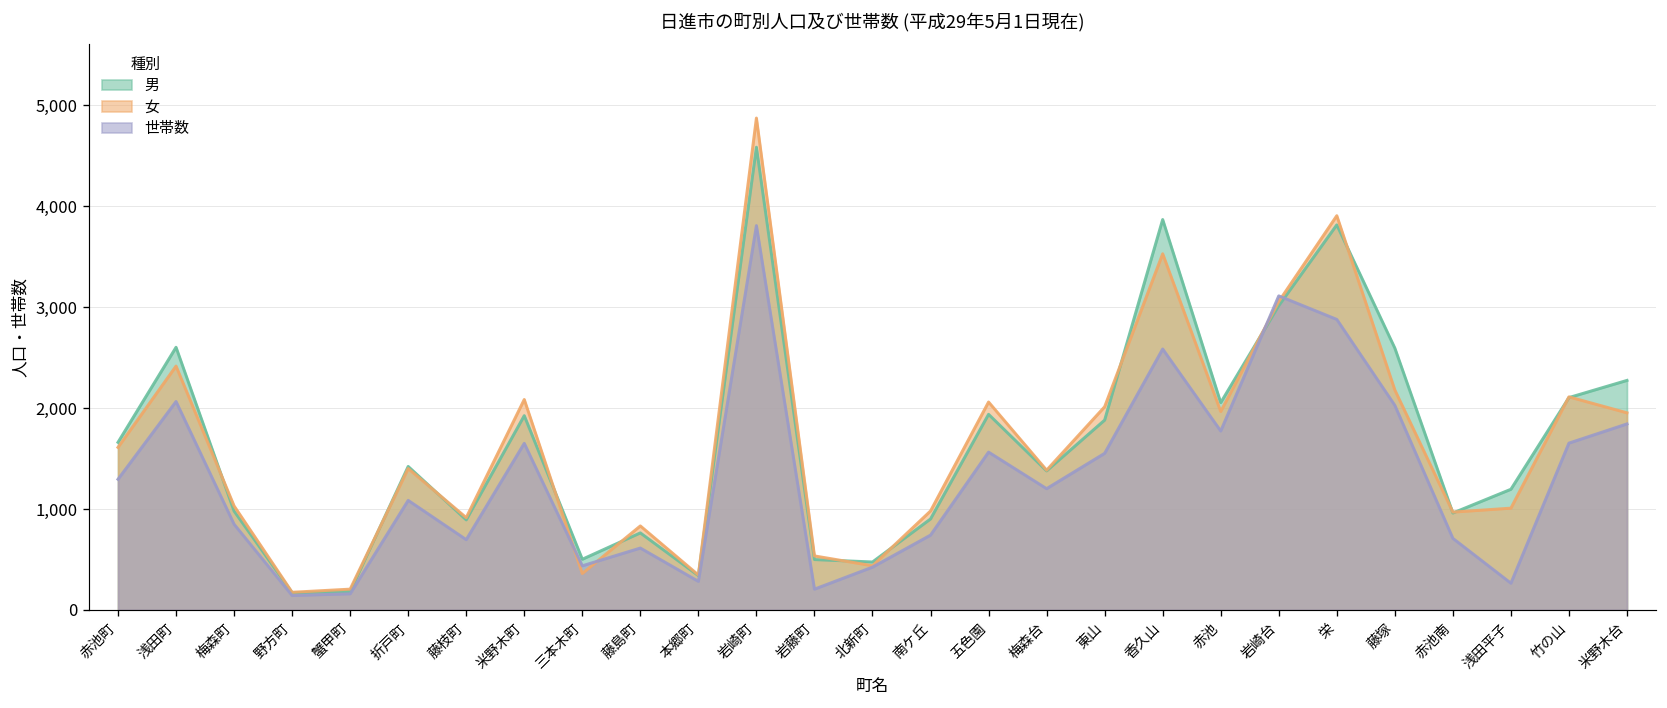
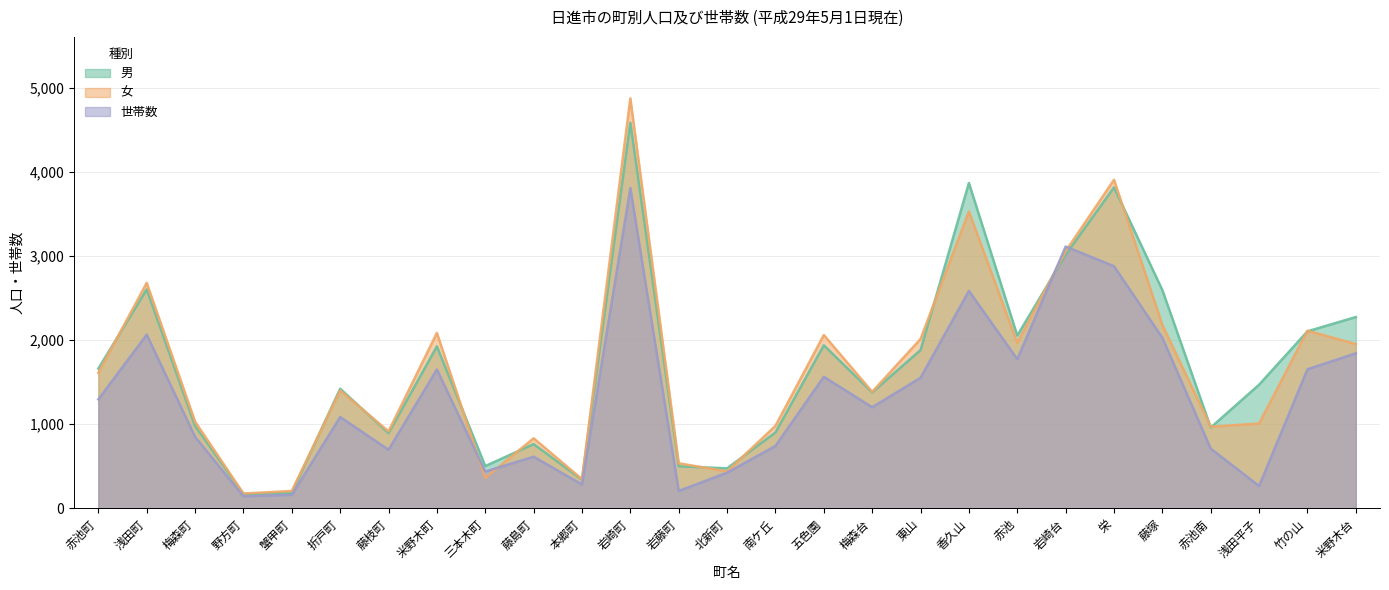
  {
    "男": {
      "赤池町": "1,700",
      "浅田町": "2,600",
      "梅森町": "1,000",
      "米野木町": "1,900",
      "三本木町": "500",
      "藤島町": "800",
      "岩崎町": "4,600",
      "岩藤町": "500",
      "北新町": "500",
      "南ケ丘": "900",
      "五色園": "1,900",
      "東山": "1,900",
      "香久山": "3,900",
      "赤池": "2,100",
      "岩崎台": "3,000",
      "栄": "3,800",
      "藤塚": "2,600",
-     "浅田平子": "1,200",
+     "浅田平子": "1,500",
      "米野木台": "2,300"
    },
    "女": {
      "赤池町": "1,600",
-     "浅田町": "2,400",
+     "浅田町": "2,700",
      "梅森町": "1,000",
      "米野木町": "2,100",
      "三本木町": "400",
      "藤島町": "800",
      "岩崎町": "4,900",
      "岩藤町": "500",
      "南ケ丘": "1,000",
      "五色園": "2,100",
      "東山": "2,000",
      "香久山": "3,500",
      "赤池": "2,000",
      "岩崎台": "3,100",
      "栄": "3,900",
      "藤塚": "2,200",
      "浅田平子": "1,000",
      "米野木台": "2,000"
    },
    "世帯数": {
      "赤池町": "1,300",
      "浅田町": "2,100",
      "梅森町": "800",
      "折戸町": "1,100",
      "藤枝町": "700",
      "米野木町": "1,700",
      "三本木町": "400",
      "藤島町": "600",
      "本郷町": "300",
      "岩崎町": "3,800",
      "岩藤町": "200",
      "南ケ丘": "700",
      "五色園": "1,600",
      "梅森台": "1,200",
      "東山": "1,600",
      "香久山": "2,600",
      "赤池": "1,800",
      "岩崎台": "3,100",
      "栄": "2,900",
      "藤塚": "2,000",
      "赤池南": "700",
      "浅田平子": "300",
      "竹の山": "1,700",
      "米野木台": "1,800"
    }
  }
